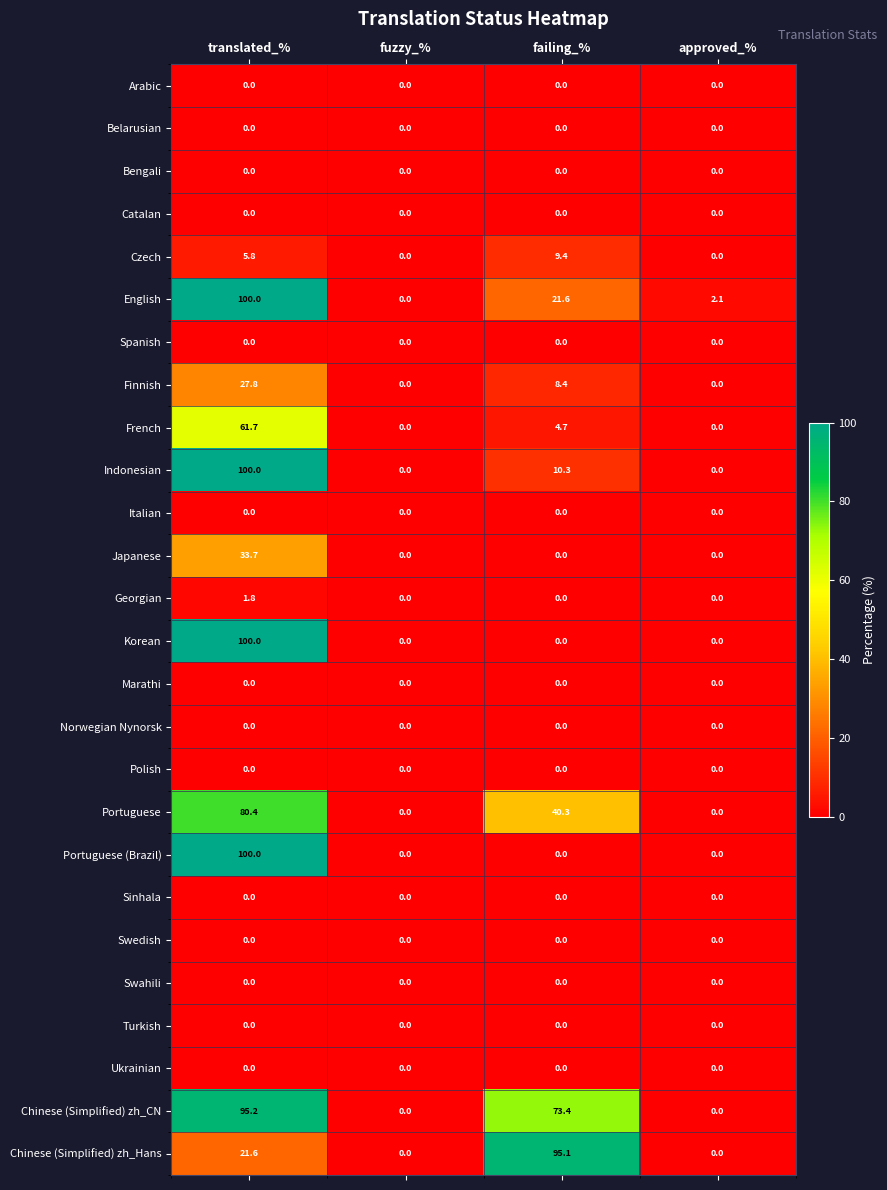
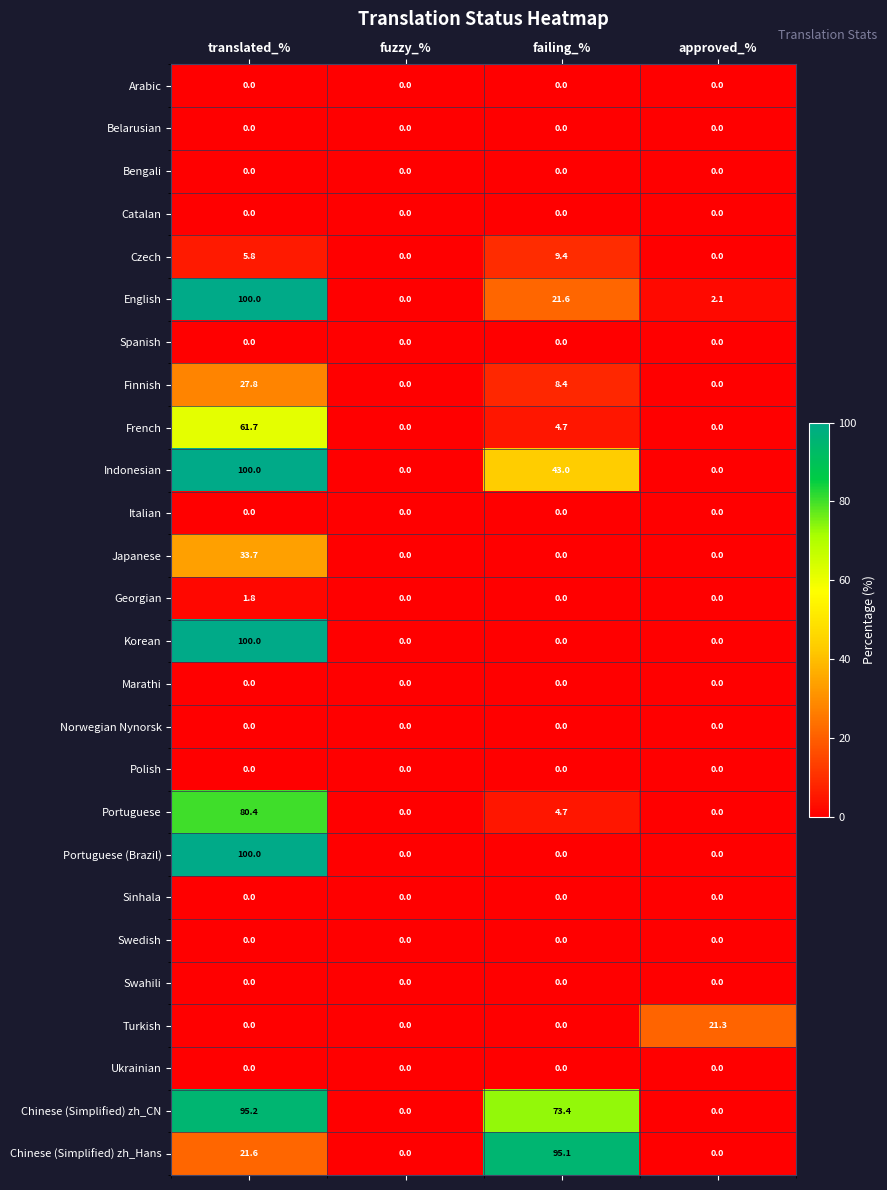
  {
    "Arabic": {
      "translated_%": 0.0,
      "fuzzy_%": 0.0,
      "failing_%": 0.0,
      "approved_%": 0.0
    },
    "Belarusian": {
      "translated_%": 0.0,
      "fuzzy_%": 0.0,
      "failing_%": 0.0,
      "approved_%": 0.0
    },
    "Bengali": {
      "translated_%": 0.0,
      "fuzzy_%": 0.0,
      "failing_%": 0.0,
      "approved_%": 0.0
    },
    "Catalan": {
      "translated_%": 0.0,
      "fuzzy_%": 0.0,
      "failing_%": 0.0,
      "approved_%": 0.0
    },
    "Czech": {
      "translated_%": 5.8,
      "fuzzy_%": 0.0,
      "failing_%": 9.4,
      "approved_%": 0.0
    },
    "English": {
      "translated_%": 100.0,
      "fuzzy_%": 0.0,
      "failing_%": 21.6,
      "approved_%": 2.1
    },
    "Spanish": {
      "translated_%": 0.0,
      "fuzzy_%": 0.0,
      "failing_%": 0.0,
      "approved_%": 0.0
    },
    "Finnish": {
      "translated_%": 27.8,
      "fuzzy_%": 0.0,
      "failing_%": 8.4,
      "approved_%": 0.0
    },
    "French": {
      "translated_%": 61.7,
      "fuzzy_%": 0.0,
      "failing_%": 4.7,
      "approved_%": 0.0
    },
    "Indonesian": {
      "translated_%": 100.0,
      "fuzzy_%": 0.0,
-     "failing_%": 10.3,
+     "failing_%": 43.0,
      "approved_%": 0.0
    },
    "Italian": {
      "translated_%": 0.0,
      "fuzzy_%": 0.0,
      "failing_%": 0.0,
      "approved_%": 0.0
    },
    "Japanese": {
      "translated_%": 33.7,
      "fuzzy_%": 0.0,
      "failing_%": 0.0,
      "approved_%": 0.0
    },
    "Georgian": {
      "translated_%": 1.8,
      "fuzzy_%": 0.0,
      "failing_%": 0.0,
      "approved_%": 0.0
    },
    "Korean": {
      "translated_%": 100.0,
      "fuzzy_%": 0.0,
      "failing_%": 0.0,
      "approved_%": 0.0
    },
    "Marathi": {
      "translated_%": 0.0,
      "fuzzy_%": 0.0,
      "failing_%": 0.0,
      "approved_%": 0.0
    },
    "Norwegian Nynorsk": {
      "translated_%": 0.0,
      "fuzzy_%": 0.0,
      "failing_%": 0.0,
      "approved_%": 0.0
    },
    "Polish": {
      "translated_%": 0.0,
      "fuzzy_%": 0.0,
      "failing_%": 0.0,
      "approved_%": 0.0
    },
    "Portuguese": {
      "translated_%": 80.4,
      "fuzzy_%": 0.0,
-     "failing_%": 40.3,
+     "failing_%": 4.7,
      "approved_%": 0.0
    },
    "Portuguese (Brazil)": {
      "translated_%": 100.0,
      "fuzzy_%": 0.0,
      "failing_%": 0.0,
      "approved_%": 0.0
    },
    "Sinhala": {
      "translated_%": 0.0,
      "fuzzy_%": 0.0,
      "failing_%": 0.0,
      "approved_%": 0.0
    },
    "Swedish": {
      "translated_%": 0.0,
      "fuzzy_%": 0.0,
      "failing_%": 0.0,
      "approved_%": 0.0
    },
    "Swahili": {
      "translated_%": 0.0,
      "fuzzy_%": 0.0,
      "failing_%": 0.0,
      "approved_%": 0.0
    },
    "Turkish": {
      "translated_%": 0.0,
      "fuzzy_%": 0.0,
      "failing_%": 0.0,
-     "approved_%": 0.0
+     "approved_%": 21.3
    },
    "Ukrainian": {
      "translated_%": 0.0,
      "fuzzy_%": 0.0,
      "failing_%": 0.0,
      "approved_%": 0.0
    },
    "Chinese (Simplified) zh_CN": {
      "translated_%": 95.2,
      "fuzzy_%": 0.0,
      "failing_%": 73.4,
      "approved_%": 0.0
    },
    "Chinese (Simplified) zh_Hans": {
      "translated_%": 21.6,
      "fuzzy_%": 0.0,
      "failing_%": 95.1,
      "approved_%": 0.0
    }
  }
